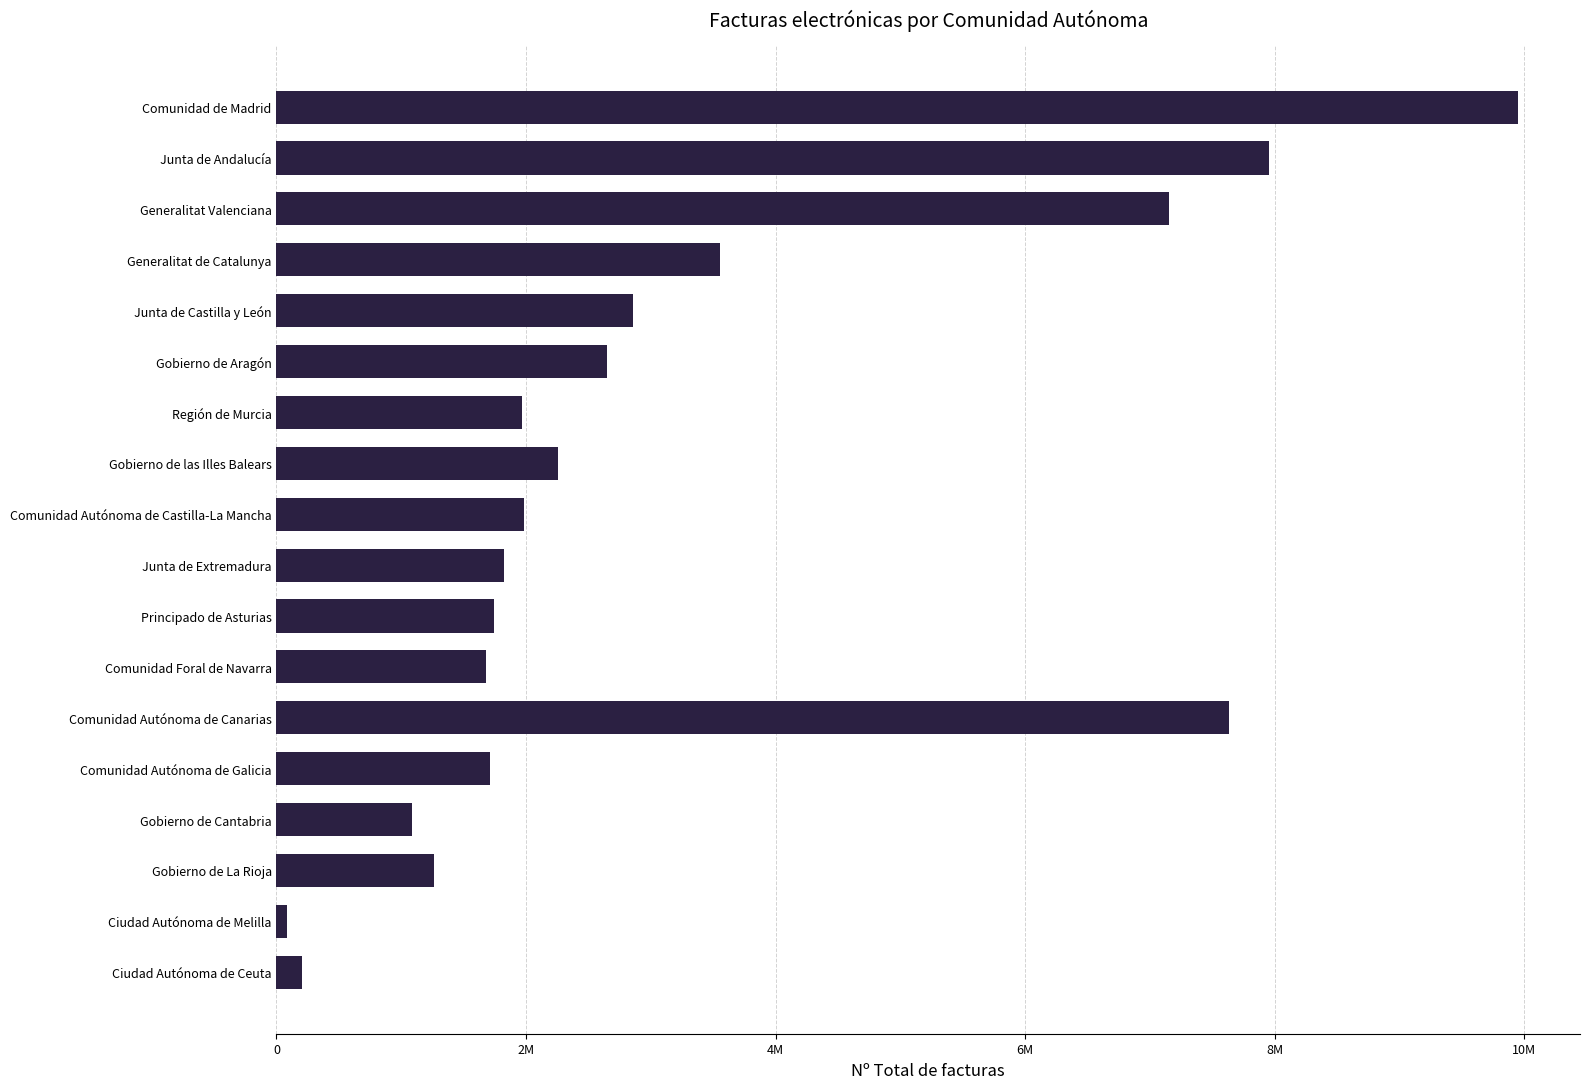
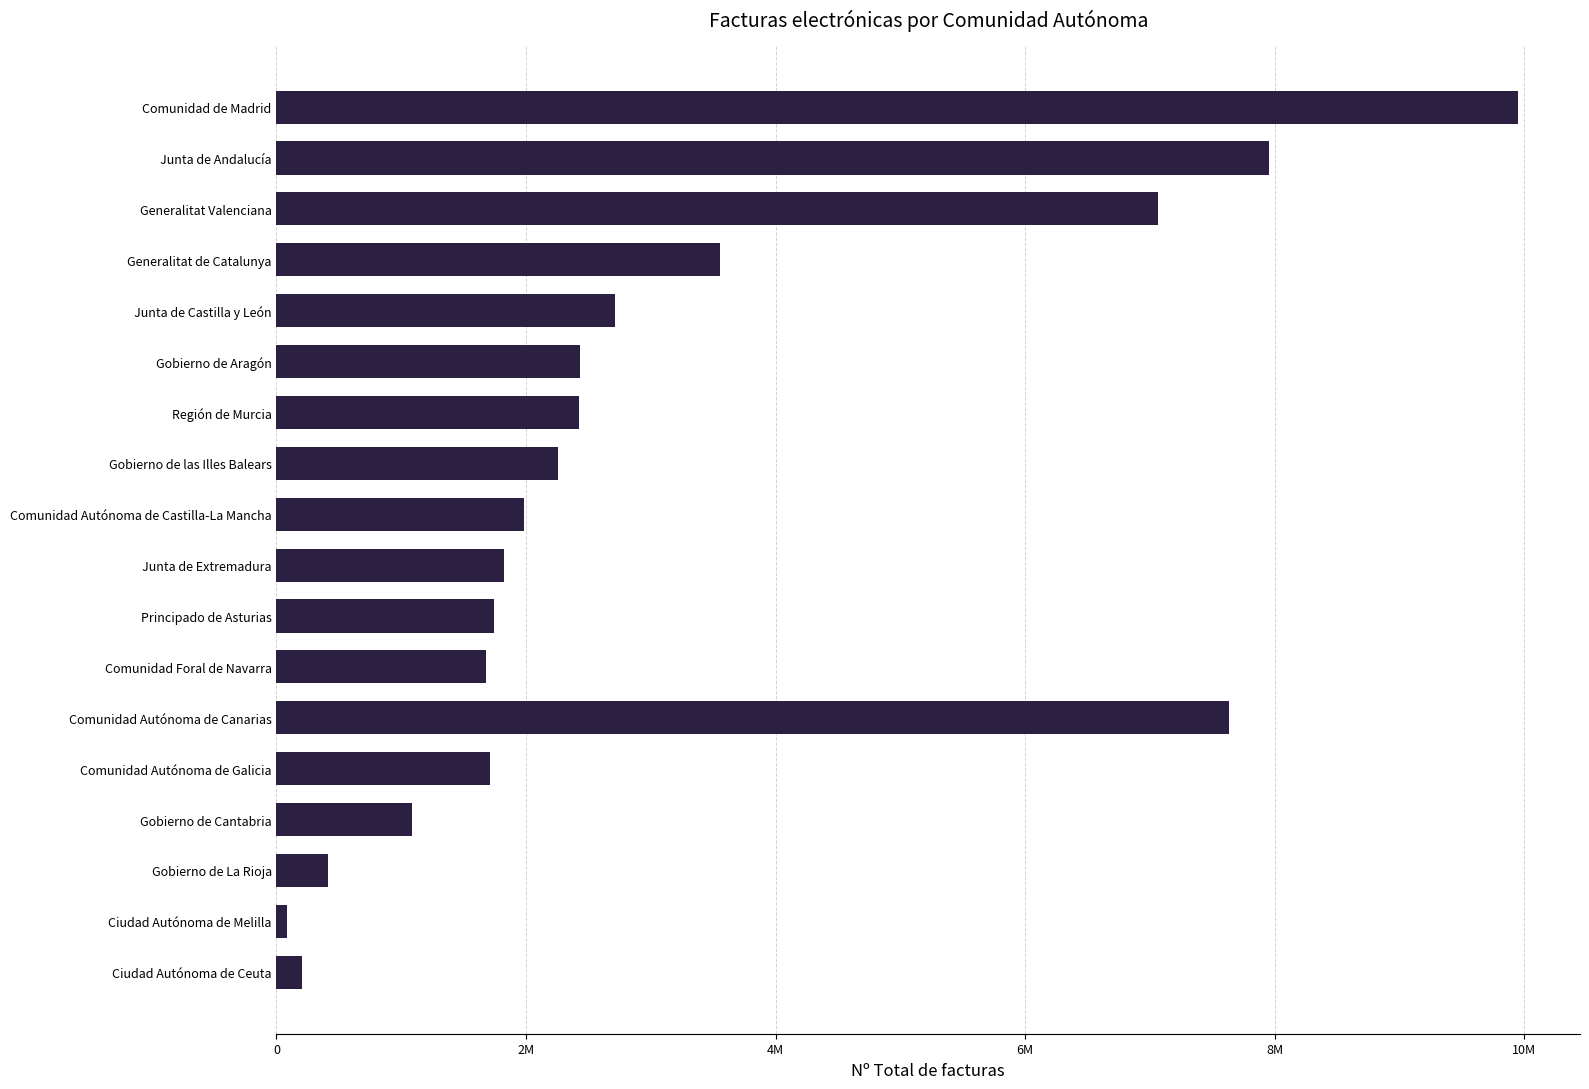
  {
    "Comunidad de Madrid": 9950000,
    "Junta de Andalucía": 7950000,
-   "Generalitat Valenciana": 7150000,
+   "Generalitat Valenciana": 7070000,
    "Generalitat de Catalunya": 3550000,
-   "Junta de Castilla y León": 2860000,
-   "Gobierno de Aragón": 2650000,
-   "Región de Murcia": 1960000,
+   "Junta de Castilla y León": 2710000,
+   "Gobierno de Aragón": 2430000,
+   "Región de Murcia": 2430000,
    "Gobierno de las Illes Balears": 2260000,
    "Comunidad Autónoma de Castilla-La Mancha": 1980000,
    "Junta de Extremadura": 1820000,
    "Principado de Asturias": 1740000,
    "Comunidad Foral de Navarra": 1680000,
    "Comunidad Autónoma de Canarias": 7640000,
    "Comunidad Autónoma de Galicia": 1710000,
    "Gobierno de Cantabria": 1080000,
-   "Gobierno de La Rioja": 1260000,
+   "Gobierno de La Rioja": 410000,
    "Ciudad Autónoma de Melilla": 80000,
    "Ciudad Autónoma de Ceuta": 200000
  }
